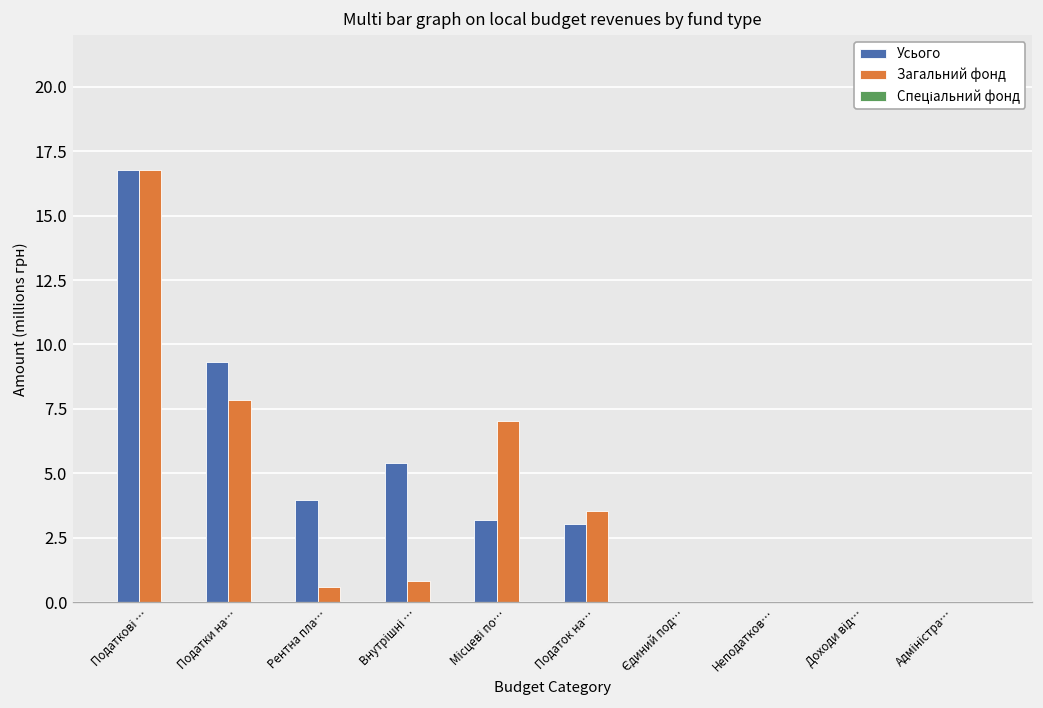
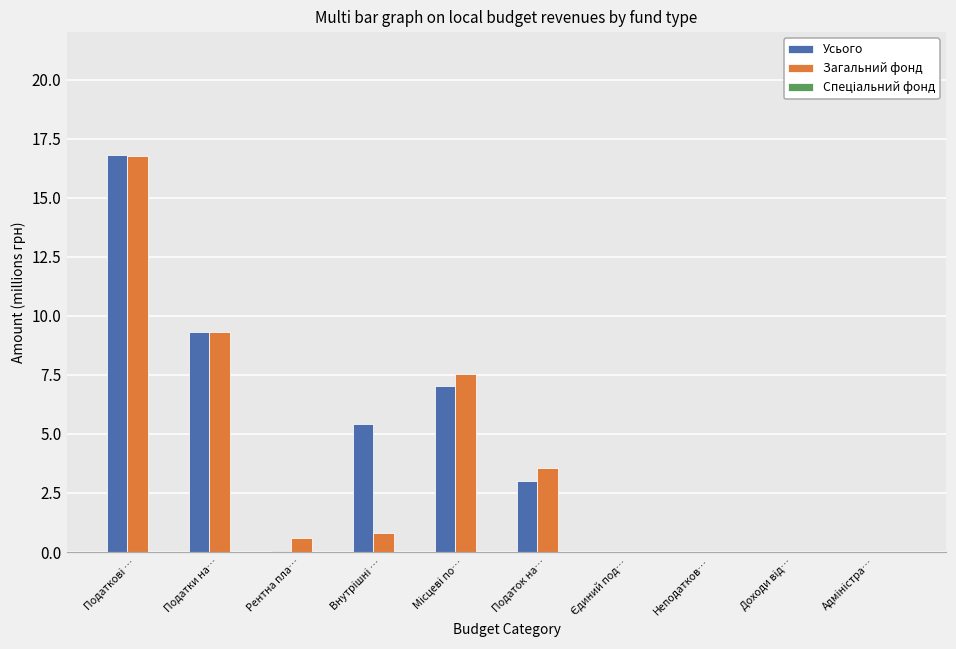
  {
    "Усього": {
      "Податкові …": 16.8,
      "Податки на…": 9.3,
-     "Рентна пла…": 4.0,
+     "Рентна пла…": 0.1,
      "Внутрішні …": 5.4,
-     "Місцеві по…": 3.2,
+     "Місцеві по…": 7.0,
      "Податок на…": 3.0,
      "Єдиний под…": 0.0,
      "Неподатков…": 0.0,
      "Доходи від…": 0.0,
      "Адміністра…": 0.0
    },
    "Загальний фонд": {
      "Податкові …": 16.8,
-     "Податки на…": 7.9,
+     "Податки на…": 9.3,
      "Рентна пла…": 0.6,
      "Внутрішні …": 0.8,
-     "Місцеві по…": 7.0,
+     "Місцеві по…": 7.5,
      "Податок на…": 3.6,
      "Єдиний под…": 0.0,
      "Неподатков…": 0.0,
      "Доходи від…": 0.0,
      "Адміністра…": 0.0
    },
    "Спеціальний фонд": {
      "Податки на…": 0.0,
      "Рентна пла…": 0.0,
      "Внутрішні …": 0.0,
      "Місцеві по…": 0.0,
      "Податок на…": 0.0,
      "Єдиний под…": 0.0,
      "Неподатков…": 0.0,
      "Доходи від…": 0.0,
      "Адміністра…": 0.0
    }
  }
